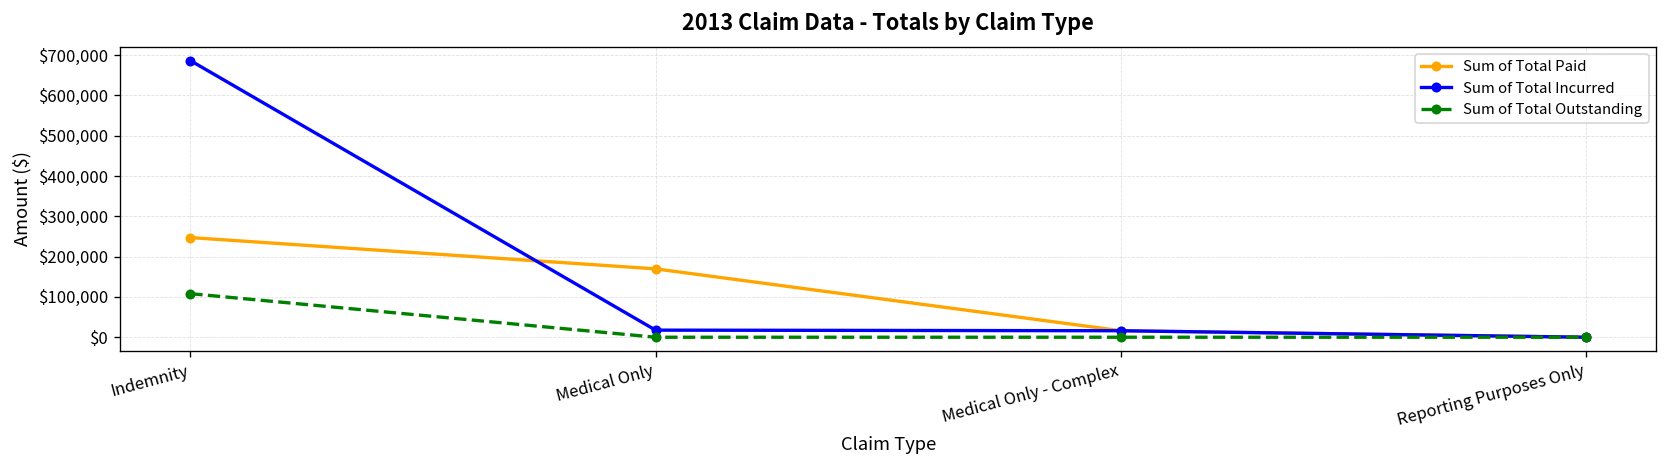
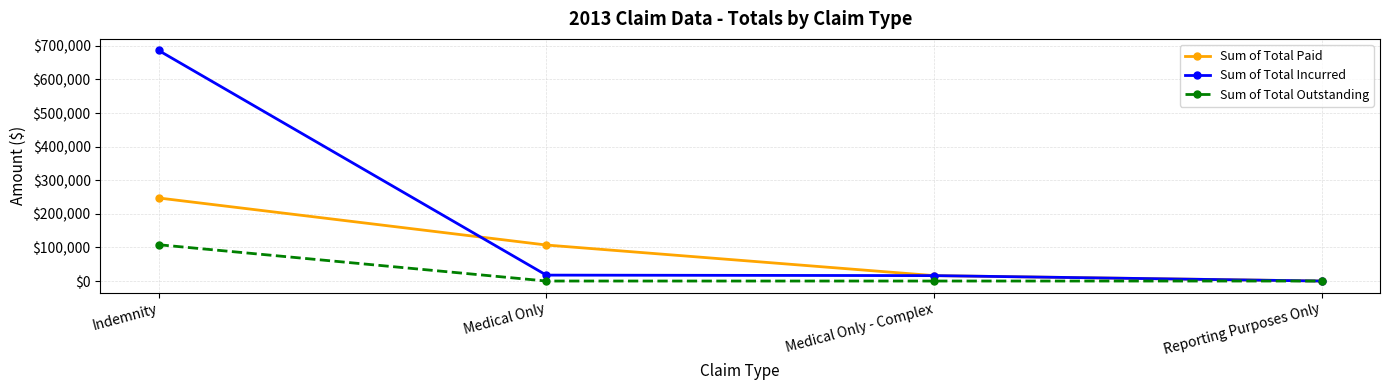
  {
    "Sum of Total Paid": {
      "Indemnity": "$250,000",
-     "Medical Only": "$170,000"
+     "Medical Only": "$110,000"
    },
    "Sum of Total Incurred": {
      "Indemnity": "$690,000",
      "Medical Only": "$20,000"
    },
    "Sum of Total Outstanding": {
      "Indemnity": "$110,000",
      "Medical Only": "$0",
      "Medical Only - Complex": "$0"
    }
  }
